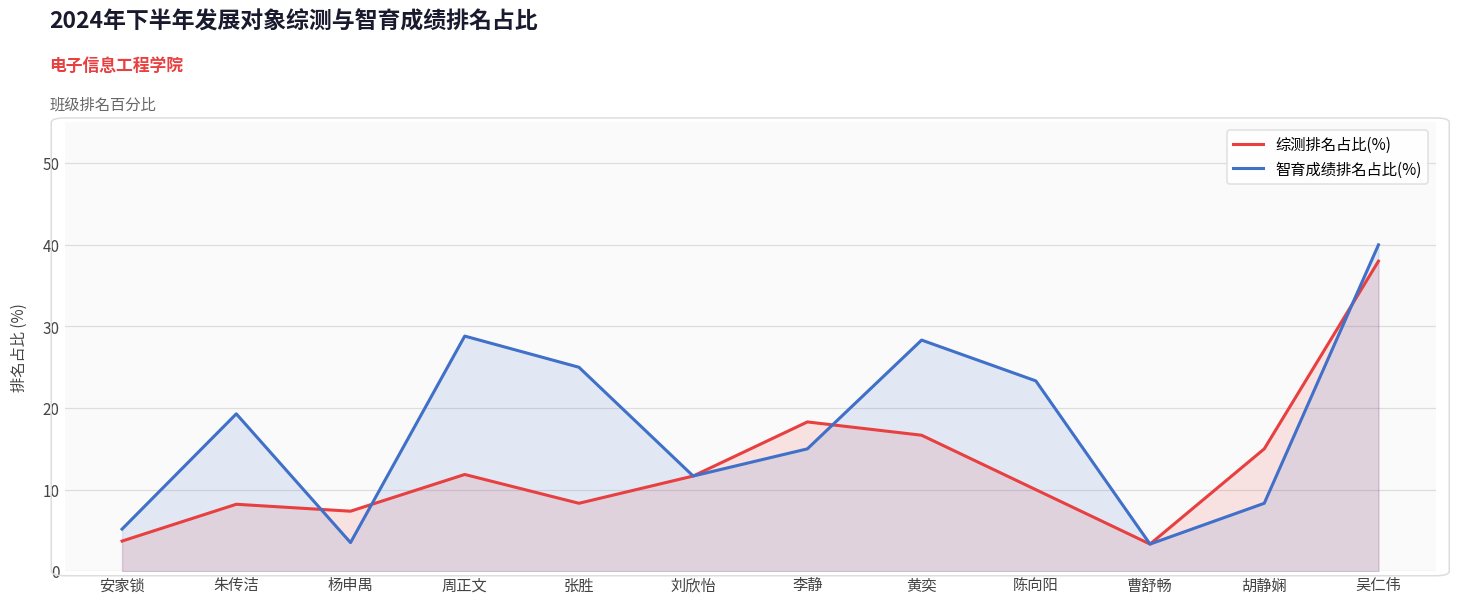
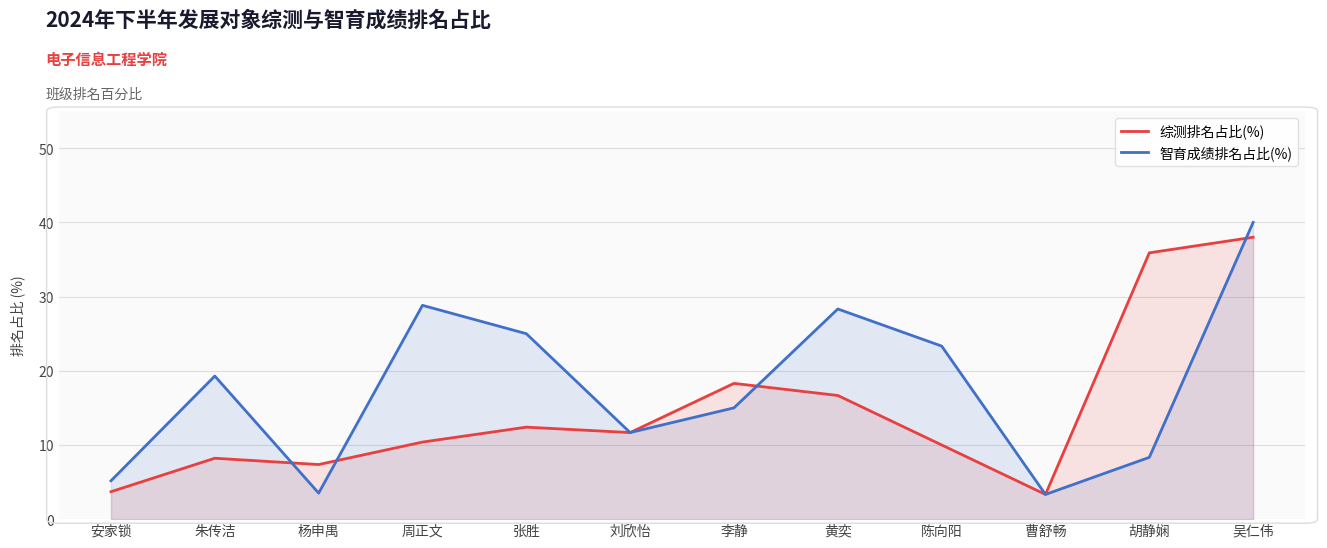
  {
    "综测排名占比(%)": {
      "安家锁": 4,
      "朱传洁": 8,
      "杨申禺": 7,
-     "周正文": 12,
-     "张胜": 8,
+     "周正文": 10,
+     "张胜": 12,
      "李静": 18,
      "黄奕": 17,
      "陈向阳": 10,
-     "胡静娴": 15,
+     "胡静娴": 36,
      "吴仁伟": 38
    },
    "智育成绩排名占比(%)": {
      "安家锁": 5,
      "朱传洁": 19,
      "杨申禺": 4,
      "周正文": 29,
      "张胜": 25,
      "李静": 15,
      "黄奕": 28,
      "陈向阳": 23,
      "胡静娴": 8,
      "吴仁伟": 40
    }
  }
